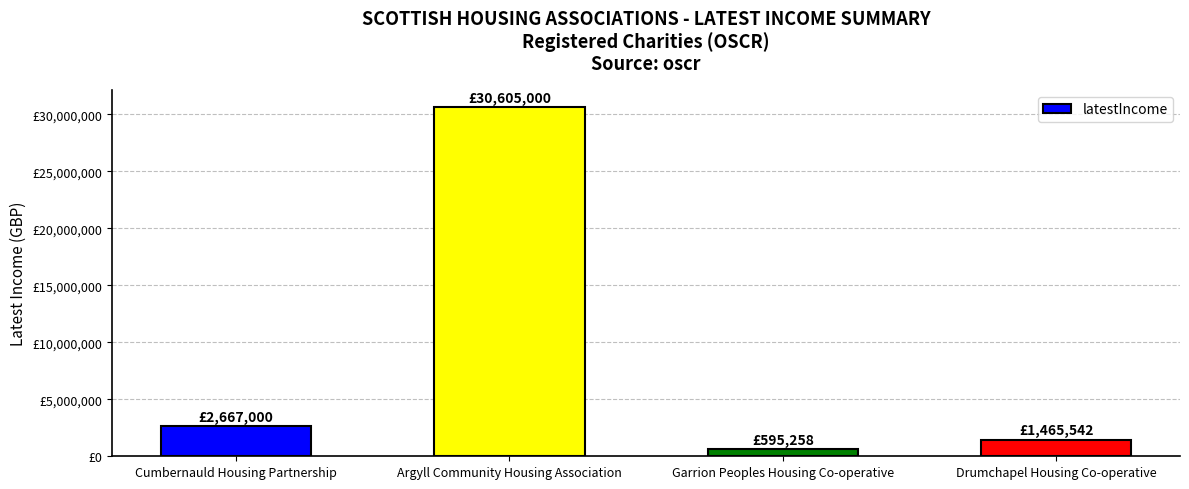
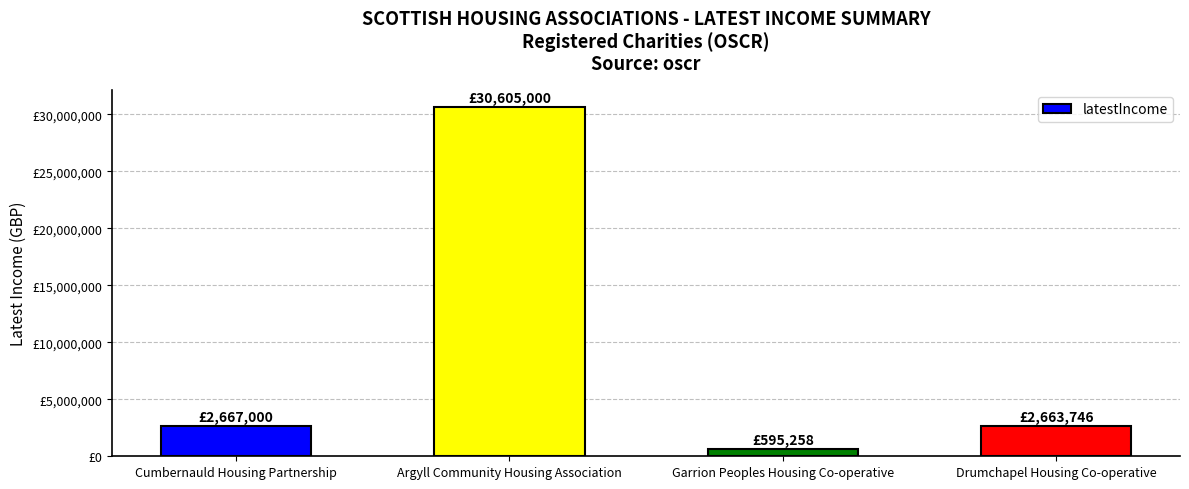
  {
    "Cumbernauld Housing Partnership": "£2,667,000",
    "Argyll Community Housing Association": "£30,605,000",
    "Garrion Peoples Housing Co-operative": "£595,258",
-   "Drumchapel Housing Co-operative": "£1,465,542"
+   "Drumchapel Housing Co-operative": "£2,663,746"
  }
